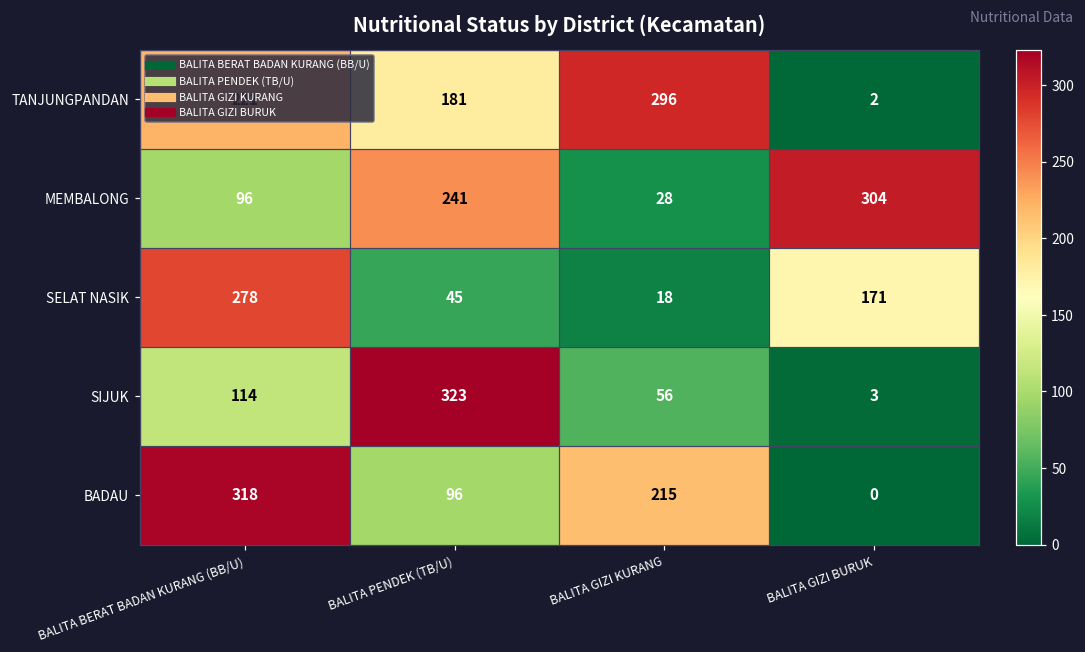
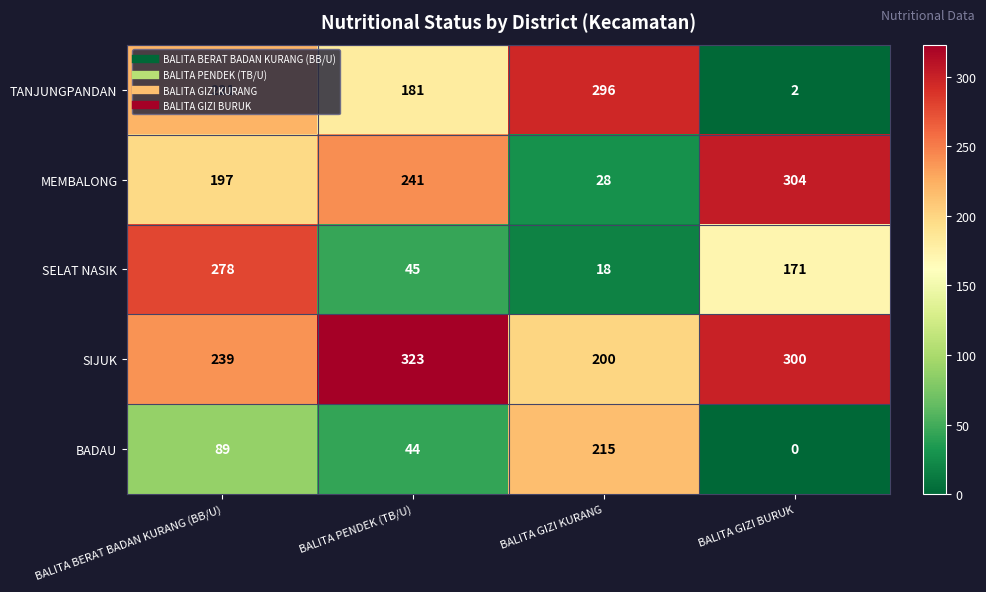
  {
    "TANJUNGPANDAN": {
      "BALITA PENDEK (TB/U)": 181,
      "BALITA GIZI KURANG": 296,
      "BALITA GIZI BURUK": 2
    },
    "MEMBALONG": {
-     "BALITA BERAT BADAN KURANG (BB/U)": 96,
+     "BALITA BERAT BADAN KURANG (BB/U)": 197,
      "BALITA PENDEK (TB/U)": 241,
      "BALITA GIZI KURANG": 28,
      "BALITA GIZI BURUK": 304
    },
    "SELAT NASIK": {
      "BALITA BERAT BADAN KURANG (BB/U)": 278,
      "BALITA PENDEK (TB/U)": 45,
      "BALITA GIZI KURANG": 18,
      "BALITA GIZI BURUK": 171
    },
    "SIJUK": {
-     "BALITA BERAT BADAN KURANG (BB/U)": 114,
+     "BALITA BERAT BADAN KURANG (BB/U)": 239,
      "BALITA PENDEK (TB/U)": 323,
-     "BALITA GIZI KURANG": 56,
-     "BALITA GIZI BURUK": 3
+     "BALITA GIZI KURANG": 200,
+     "BALITA GIZI BURUK": 300
    },
    "BADAU": {
-     "BALITA BERAT BADAN KURANG (BB/U)": 318,
-     "BALITA PENDEK (TB/U)": 96,
+     "BALITA BERAT BADAN KURANG (BB/U)": 89,
+     "BALITA PENDEK (TB/U)": 44,
      "BALITA GIZI KURANG": 215,
      "BALITA GIZI BURUK": 0
    }
  }
